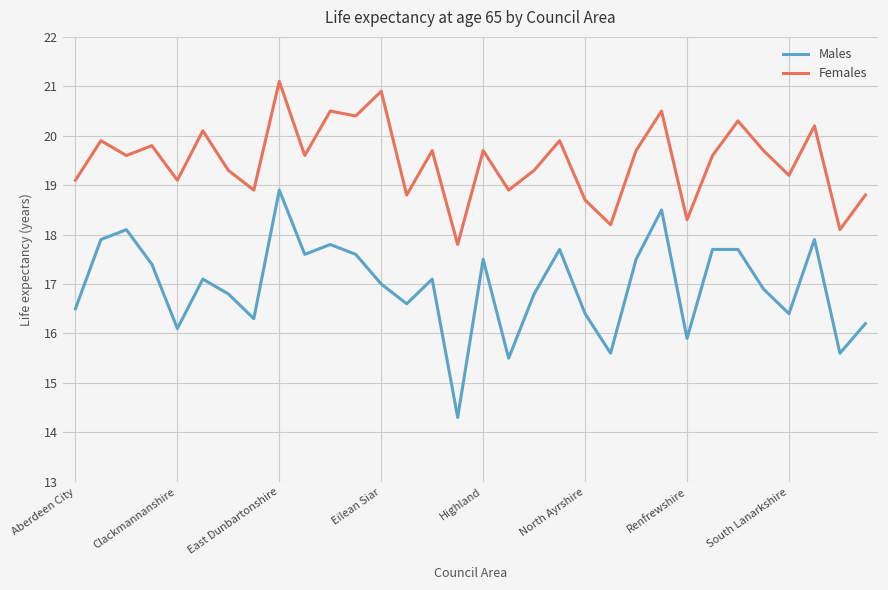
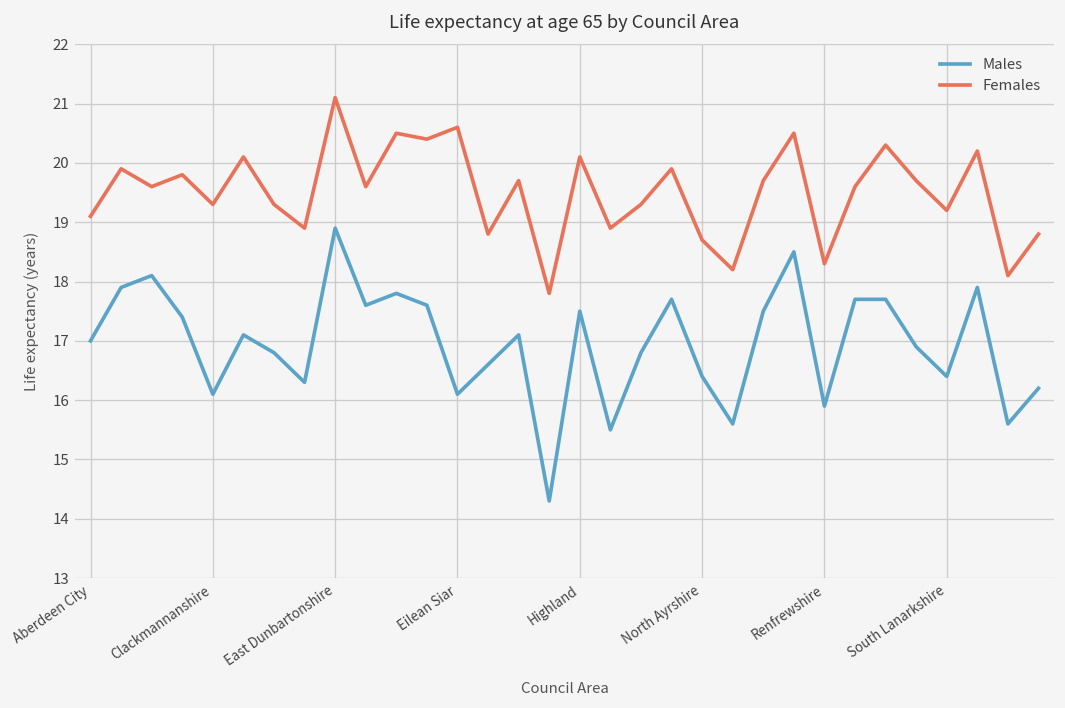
  {
    "Males": {
-     "Aberdeen City": 16.5,
+     "Aberdeen City": 17.0,
      "Clackmannanshire": 16.1,
      "East Dunbartonshire": 18.9,
-     "Eilean Siar": 17.0,
+     "Eilean Siar": 16.1,
      "Highland": 17.5,
      "North Ayrshire": 16.4,
      "Renfrewshire": 15.9,
      "South Lanarkshire": 16.4
    },
    "Females": {
      "Aberdeen City": 19.1,
-     "Clackmannanshire": 19.1,
+     "Clackmannanshire": 19.3,
      "East Dunbartonshire": 21.1,
-     "Eilean Siar": 20.9,
-     "Highland": 19.7,
+     "Eilean Siar": 20.6,
+     "Highland": 20.1,
      "North Ayrshire": 18.7,
      "Renfrewshire": 18.3,
      "South Lanarkshire": 19.2
    }
  }
